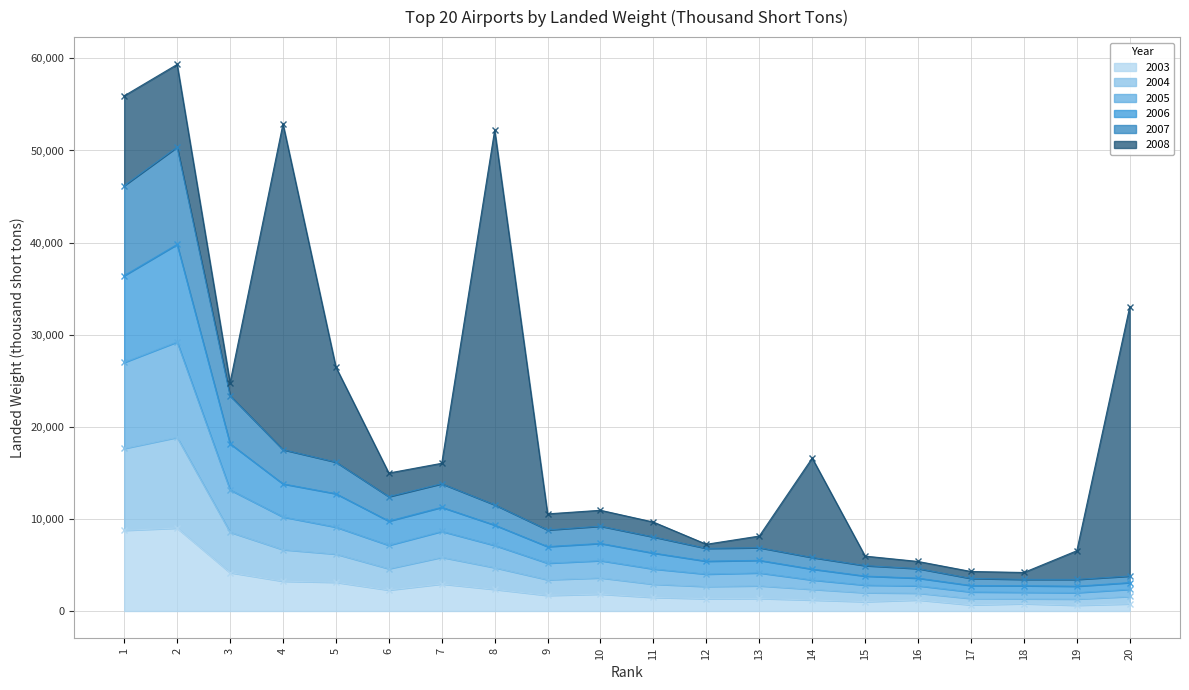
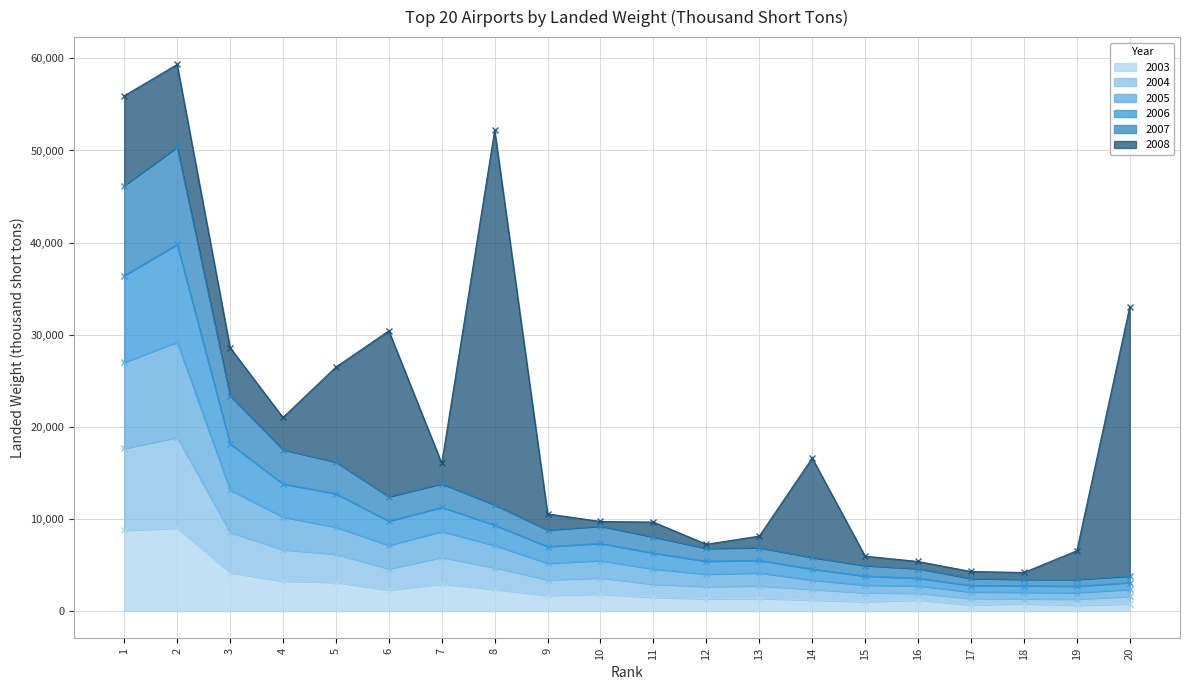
  {
    "2008": {
      "1": "10,000",
      "2": "9,000",
-     "3": "1,000",
-     "4": "35,000",
+     "3": "5,000",
+     "4": "3,000",
      "5": "10,000",
-     "6": "3,000",
+     "6": "18,000",
      "7": "2,000",
      "8": "41,000",
      "9": "2,000",
-     "10": "2,000",
+     "10": "1,000",
      "11": "2,000",
      "12": "0",
      "13": "1,000",
      "14": "11,000",
      "15": "1,000",
      "16": "1,000",
      "17": "1,000",
      "18": "1,000",
      "19": "3,000",
      "20": "29,000"
    }
  }
